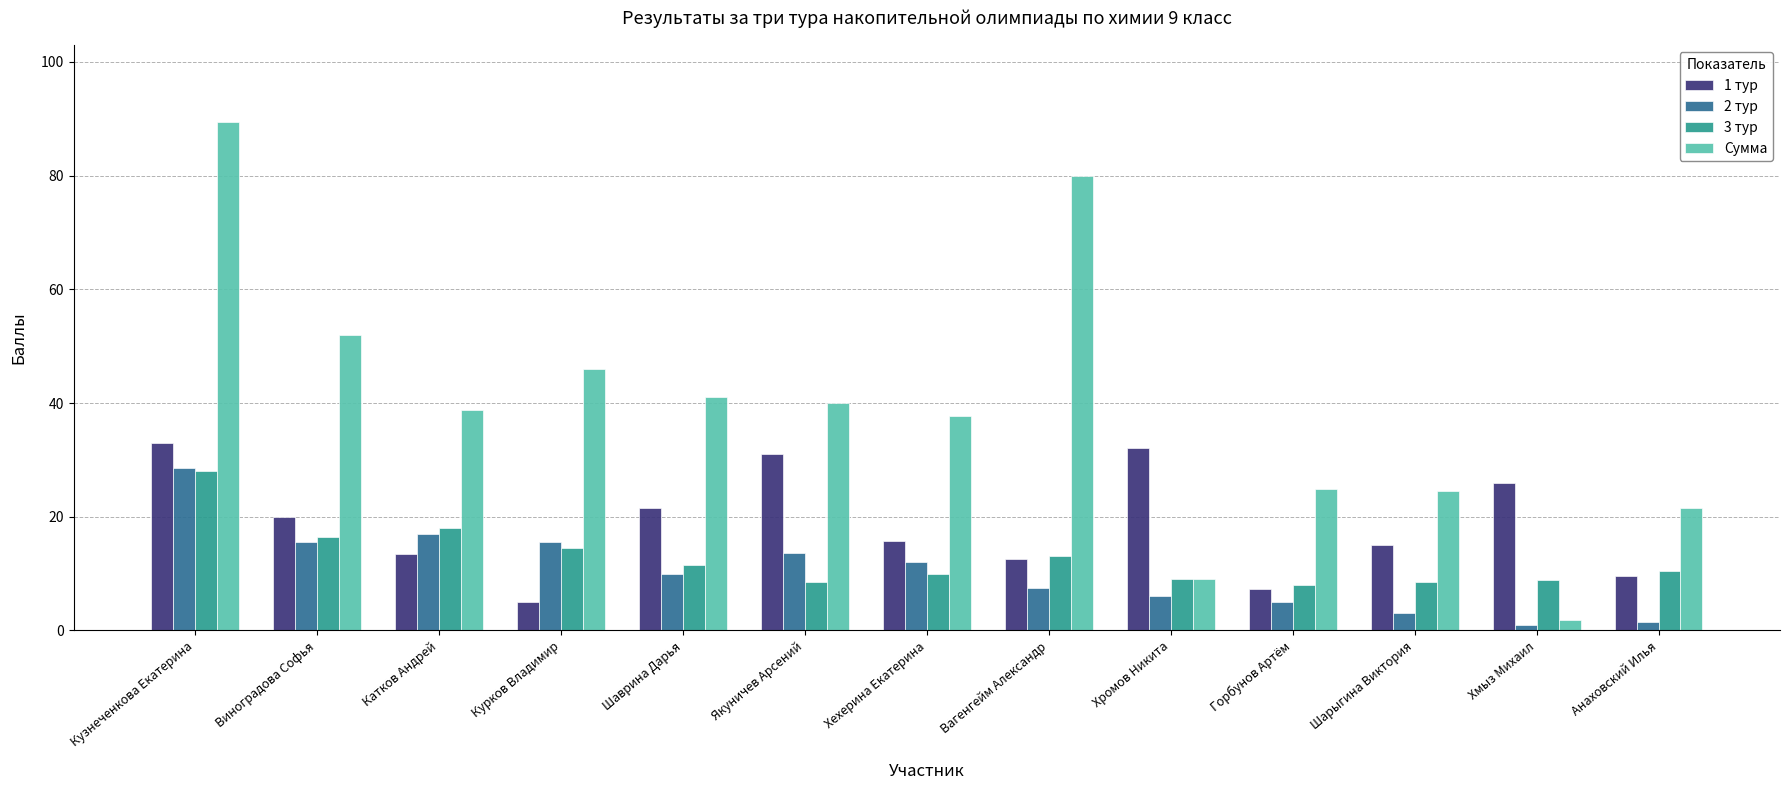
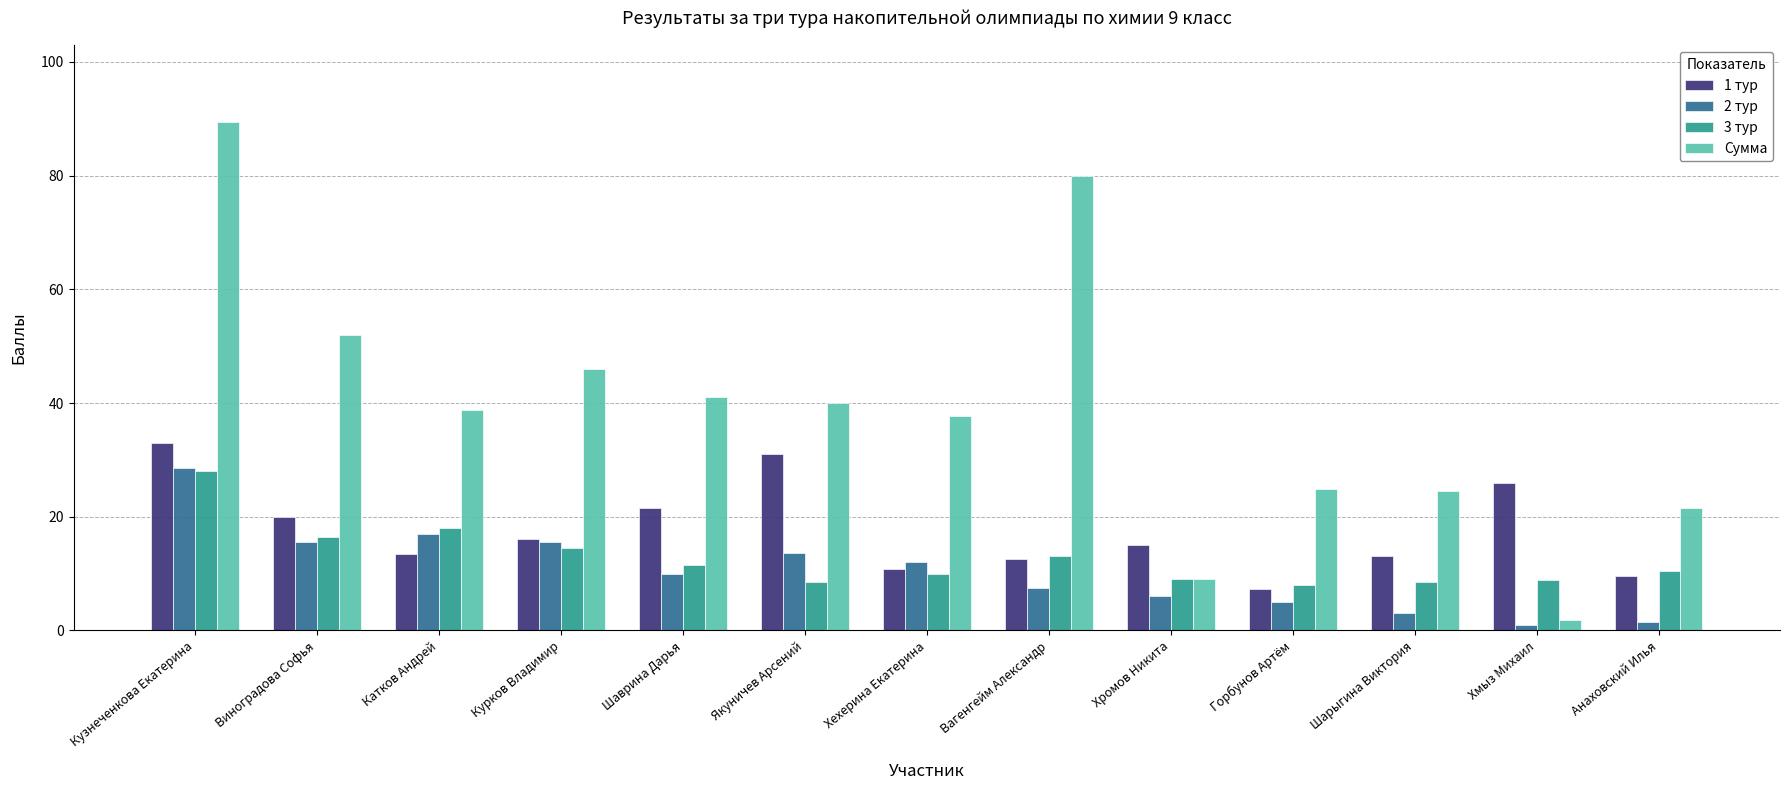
  {
    "1 тур": {
      "Кузнеченкова Екатерина": 33,
      "Виноградова Софья": 20,
      "Катков Андрей": 14,
-     "Курков Владимир": 5,
+     "Курков Владимир": 16,
      "Шаврина Дарья": 22,
      "Якуничев Арсений": 31,
-     "Хехерина Екатерина": 16,
+     "Хехерина Екатерина": 11,
      "Вагенгейм Александр": 13,
-     "Хромов Никита": 32,
+     "Хромов Никита": 15,
      "Горбунов Артём": 7,
-     "Шарыгина Виктория": 15,
+     "Шарыгина Виктория": 13,
      "Хмыз Михаил": 26,
      "Анаховский Илья": 10
    },
    "Сумма": {
      "Кузнеченкова Екатерина": 90,
      "Виноградова Софья": 52,
      "Катков Андрей": 39,
      "Курков Владимир": 46,
      "Шаврина Дарья": 41,
      "Якуничев Арсений": 40,
      "Хехерина Екатерина": 38,
      "Вагенгейм Александр": 80,
      "Хромов Никита": 9,
      "Горбунов Артём": 25,
      "Шарыгина Виктория": 25,
      "Хмыз Михаил": 2,
      "Анаховский Илья": 22
    }
  }
